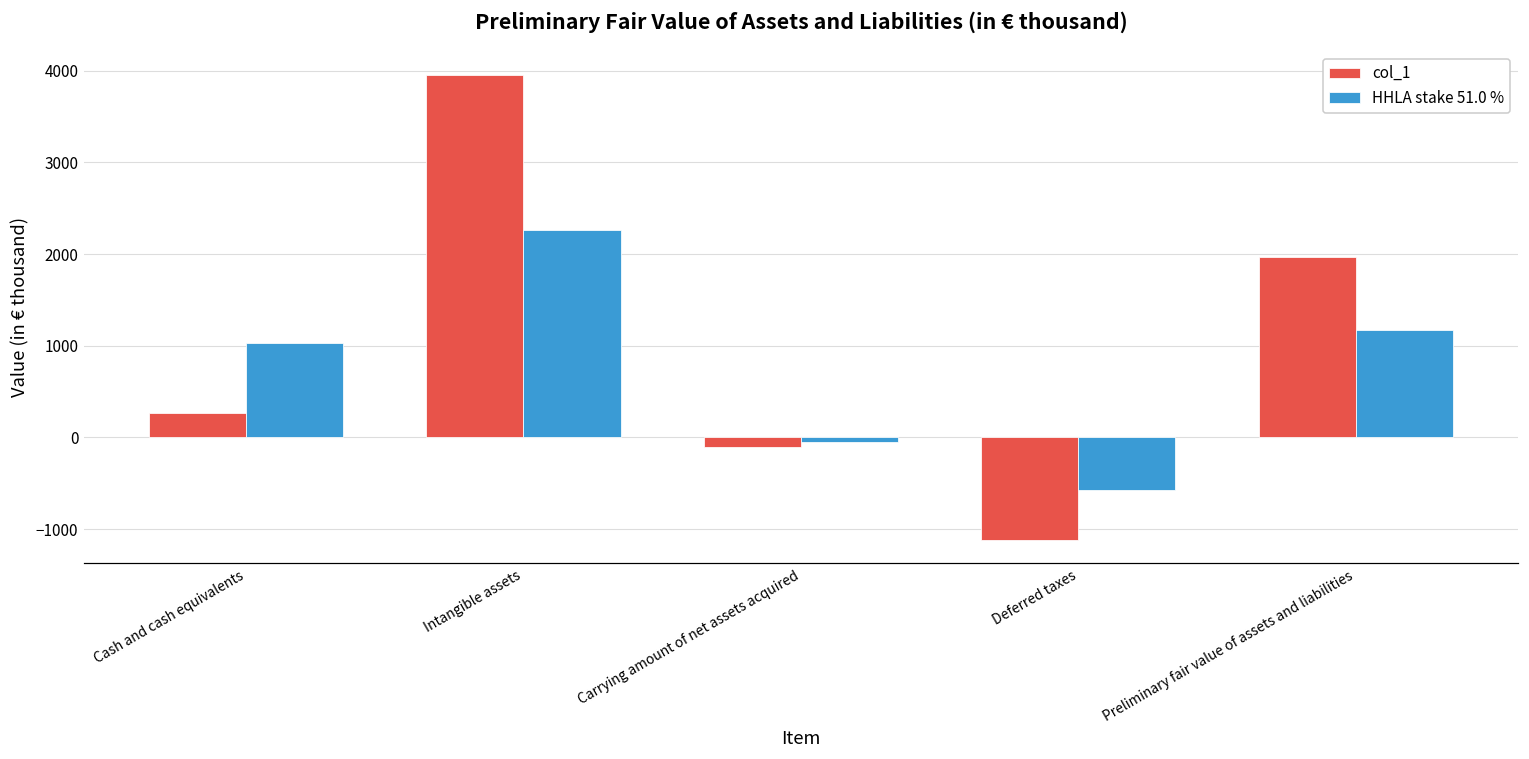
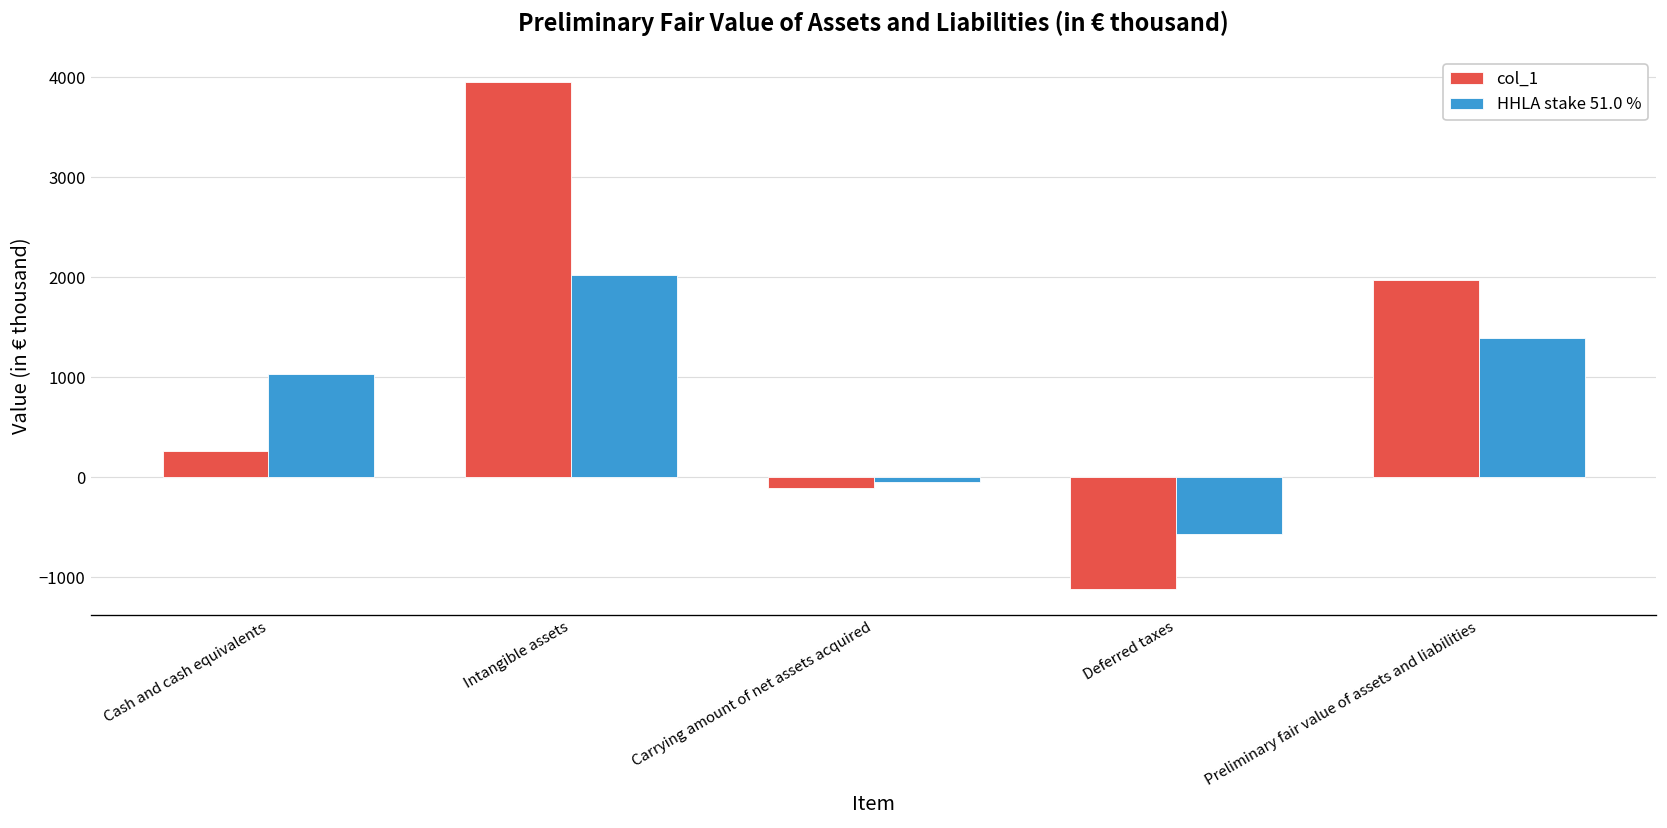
  {
    "col_1": {
      "Cash and cash equivalents": 300,
      "Intangible assets": 4000,
      "Carrying amount of net assets acquired": -100,
      "Deferred taxes": -1100,
      "Preliminary fair value of assets and liabilities": 2000
    },
    "HHLA stake 51.0 %": {
      "Cash and cash equivalents": 1000,
-     "Intangible assets": 2300,
+     "Intangible assets": 2000,
      "Carrying amount of net assets acquired": -100,
      "Deferred taxes": -600,
-     "Preliminary fair value of assets and liabilities": 1200
+     "Preliminary fair value of assets and liabilities": 1400
    }
  }
